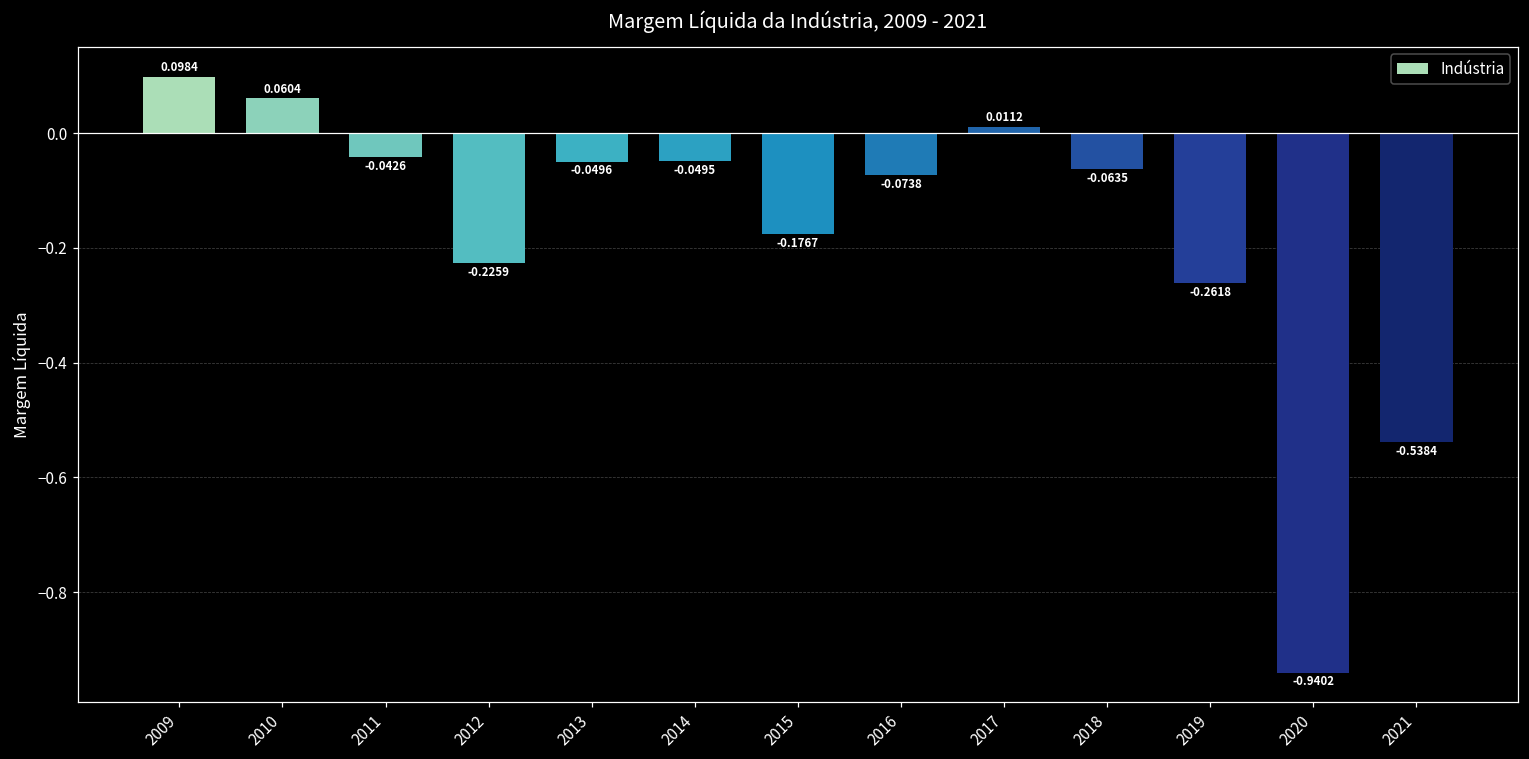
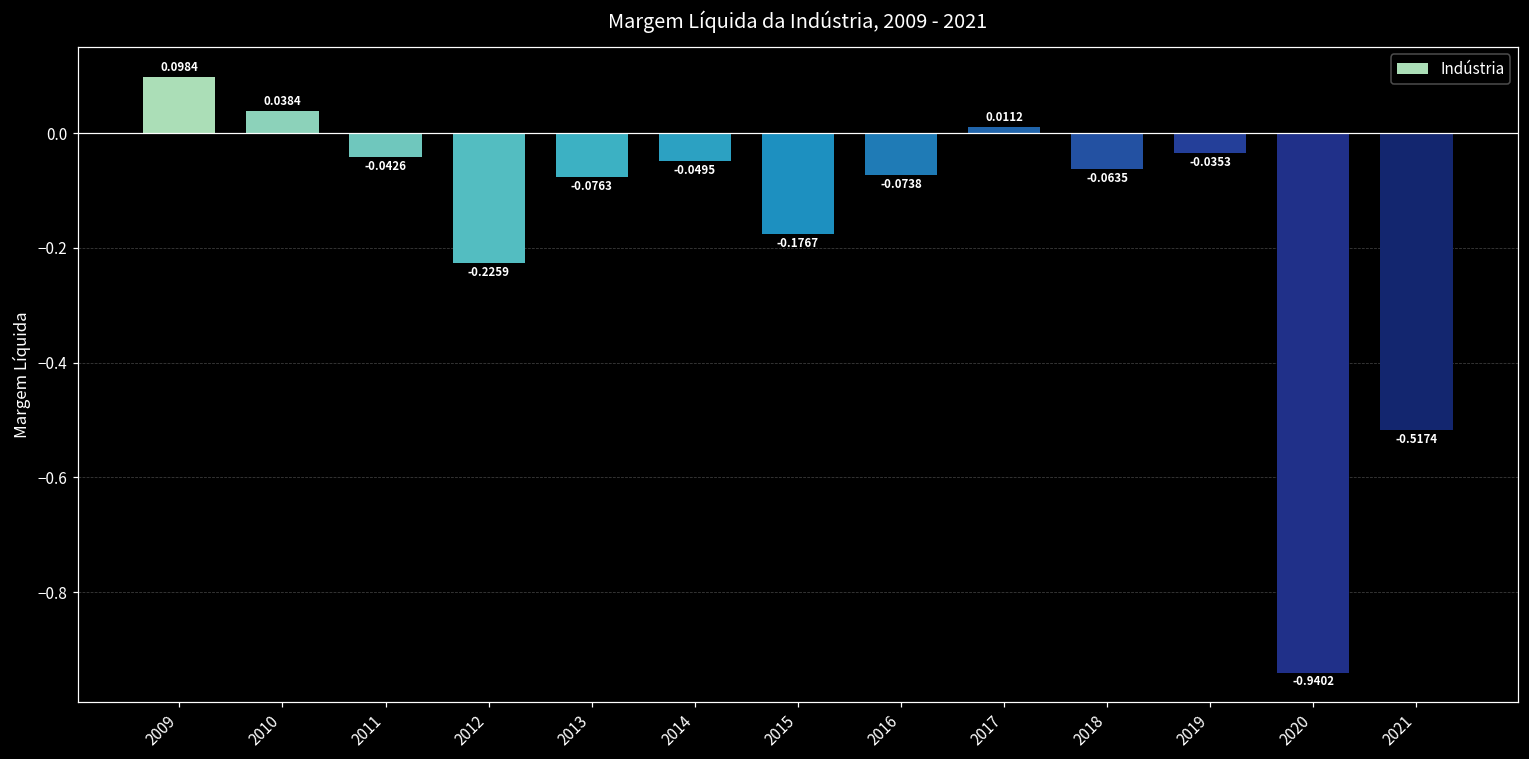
  {
    "2009": 0.0984,
-   "2010": 0.0604,
+   "2010": 0.0384,
    "2011": -0.0426,
    "2012": -0.2259,
-   "2013": -0.0496,
+   "2013": -0.0763,
    "2014": -0.0495,
    "2015": -0.1767,
    "2016": -0.0738,
    "2017": 0.0112,
    "2018": -0.0635,
-   "2019": -0.2618,
+   "2019": -0.0353,
    "2020": -0.9402,
-   "2021": -0.5384
+   "2021": -0.5174
  }
